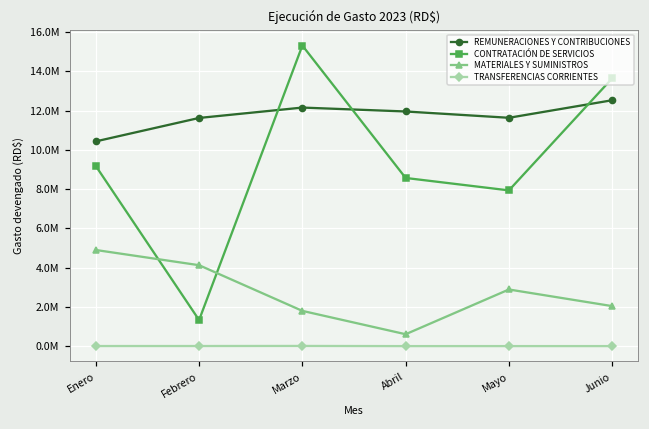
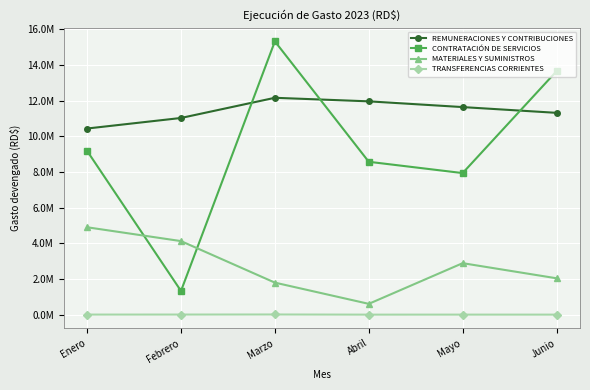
  {
    "REMUNERACIONES Y CONTRIBUCIONES": {
      "Enero": 10400000,
-     "Febrero": 11600000,
+     "Febrero": 11000000,
      "Marzo": 12200000,
      "Abril": 12000000,
      "Mayo": 11600000,
-     "Junio": 12500000
+     "Junio": 11300000
    },
    "CONTRATACIÓN DE SERVICIOS": {
      "Enero": 9200000,
      "Febrero": 1300000,
      "Marzo": 15300000,
      "Abril": 8600000,
      "Mayo": 7900000
    }
  }
